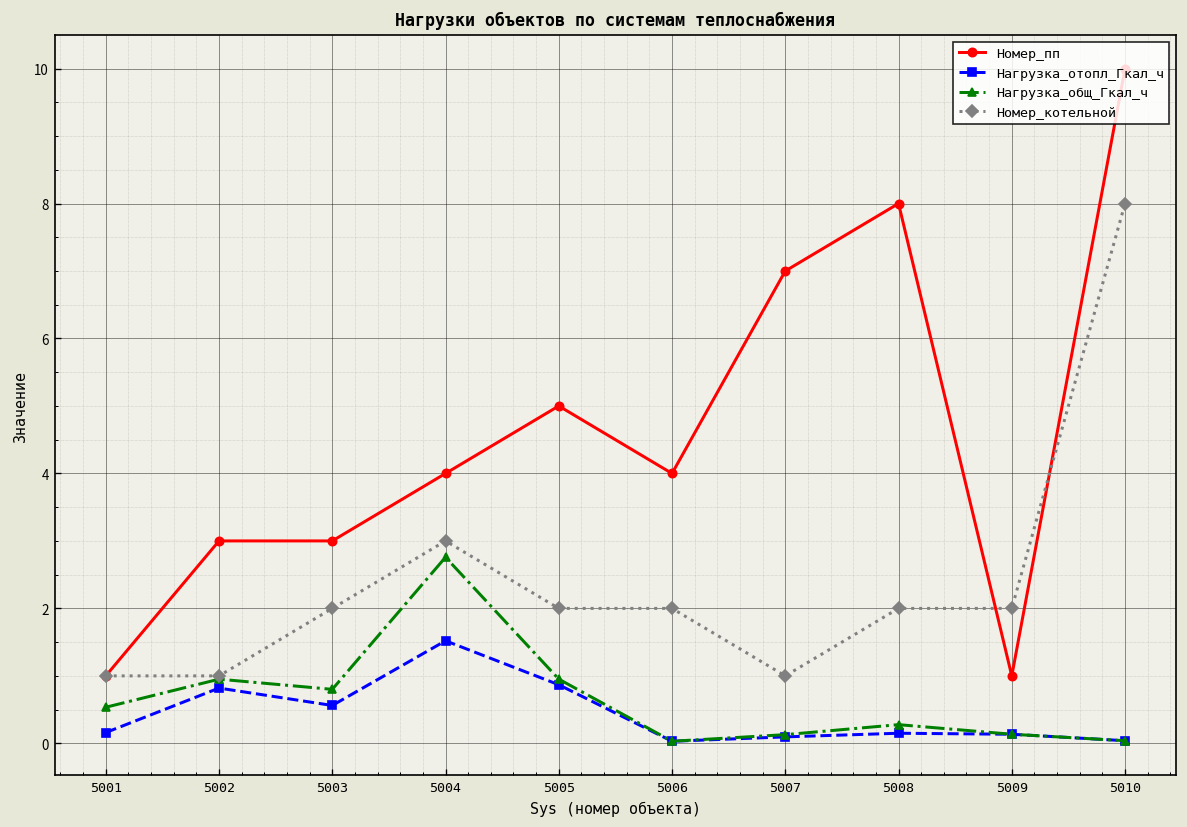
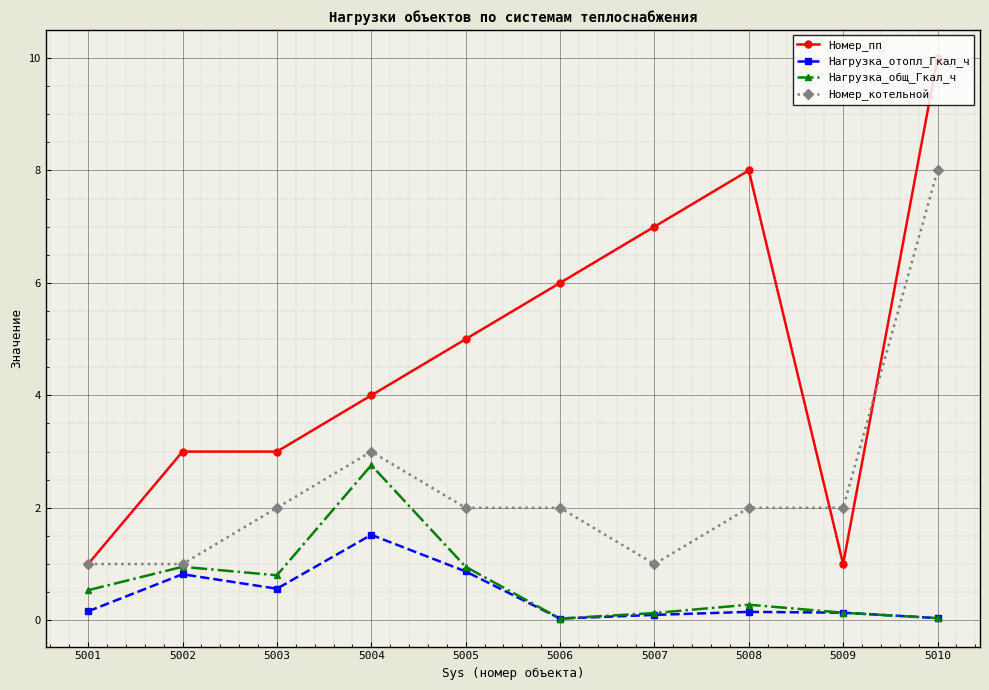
  {
    "Номер_пп": {
      "5002": 3,
      "5003": 3,
      "5004": 4,
      "5005": 5,
-     "5006": 4,
+     "5006": 6,
      "5007": 7,
      "5008": 8,
      "5009": 1
    },
    "Нагрузка_отопл_Гкал_ч": {
      "5001": 0.2,
      "5002": 0.8,
      "5003": 0.6,
      "5004": 1.5,
      "5005": 0.9,
      "5008": 0.1
    },
    "Нагрузка_общ_Гкал_ч": {
      "5001": 0.5,
      "5002": 1.0,
      "5003": 0.8,
      "5004": 2.8,
      "5005": 1.0,
      "5008": 0.3
    },
    "Номер_котельной": {
      "5002": 1,
      "5003": 2,
      "5004": 3,
      "5005": 2,
      "5006": 2,
      "5007": 1,
      "5008": 2,
      "5009": 2,
      "5010": 8
    }
  }
